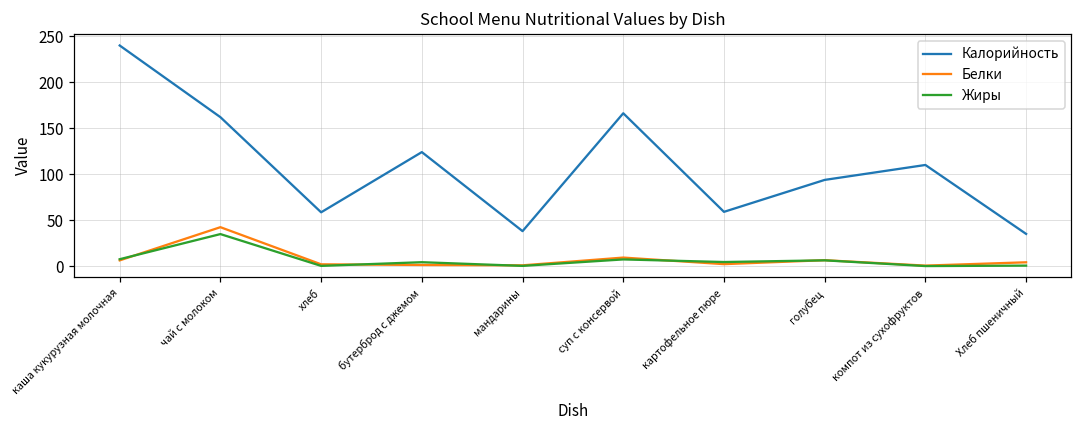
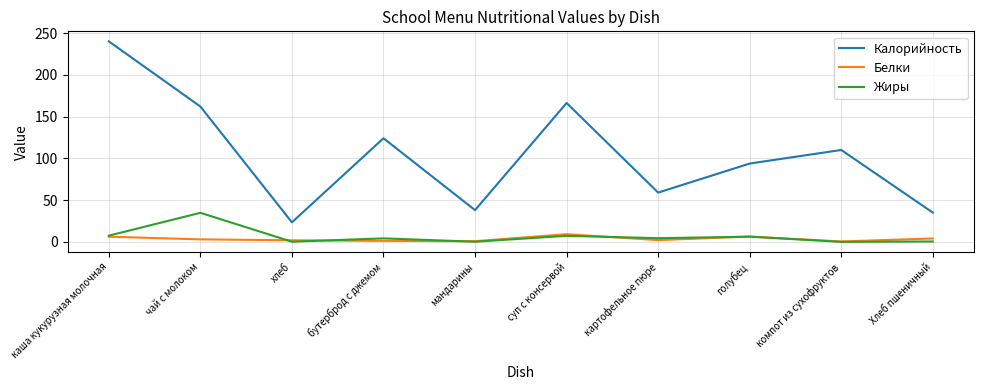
  {
    "Калорийность": {
      "каша кукурузная молочная": 240,
      "чай с молоком": 160,
-     "хлеб": 60,
+     "хлеб": 20,
      "бутерброд с джемом": 120,
      "мандарины": 40,
      "суп с консервой": 170,
      "картофельное пюре": 60,
      "голубец": 90,
      "компот из сухофруктов": 110,
      "Хлеб пшеничный": 40
    },
    "Белки": {
-     "чай с молоком": 40,
+     "чай с молоком": 0,
      "Хлеб пшеничный": 0
    },
    "Жиры": {
      "чай с молоком": 30,
      "Хлеб пшеничный": 0
    }
  }
